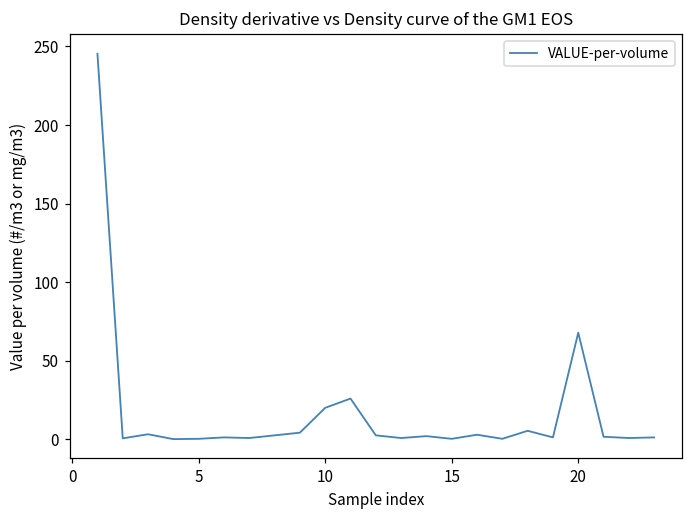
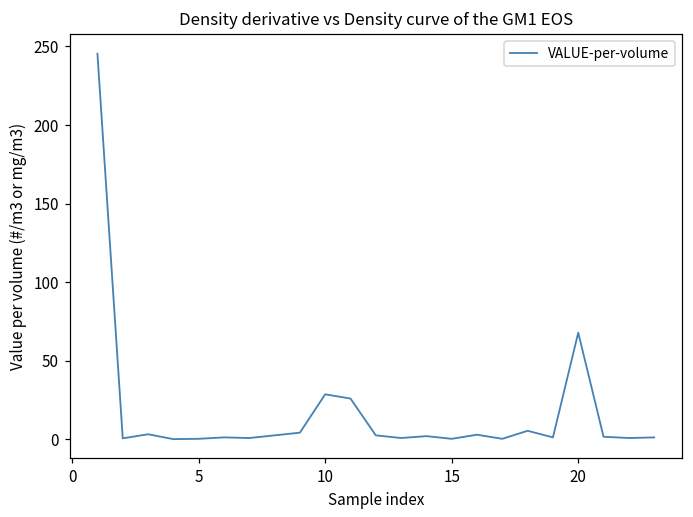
  {
    "5": 0,
-   "10": 20,
+   "10": 29,
    "15": 0,
    "20": 68
  }
